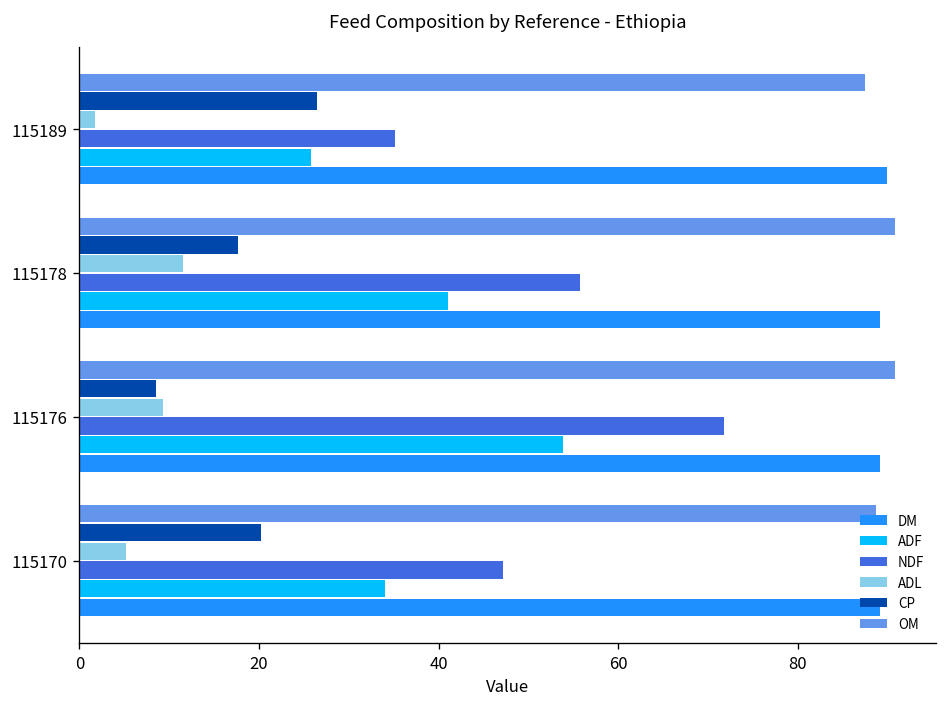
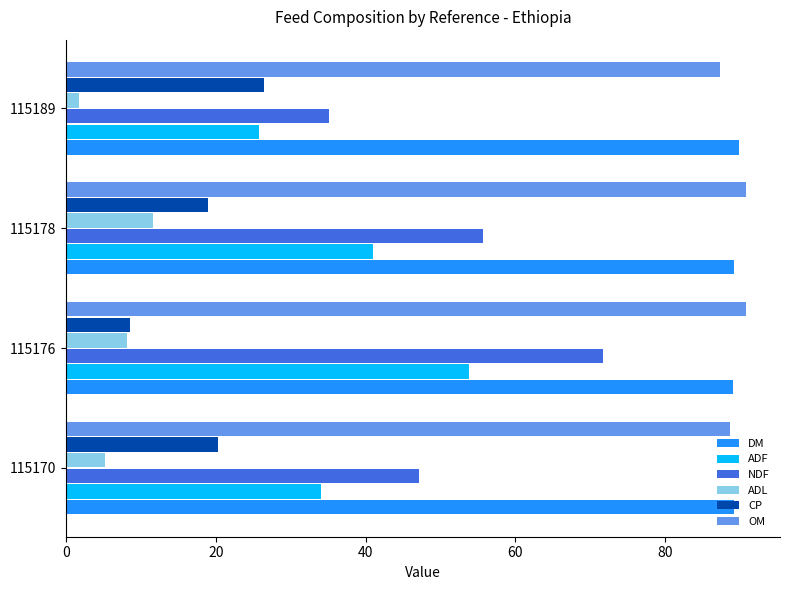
  {
    "ADL": {
      "115189": 2,
      "115178": 12,
-     "115176": 9,
+     "115176": 8,
      "115170": 5
    },
    "CP": {
      "115189": 26,
-     "115178": 18,
+     "115178": 19,
      "115176": 9,
      "115170": 20
    }
  }
